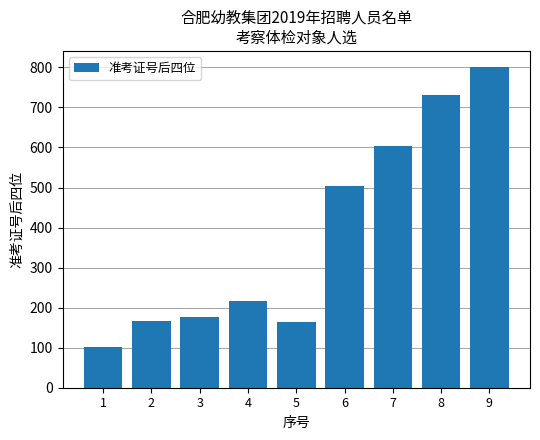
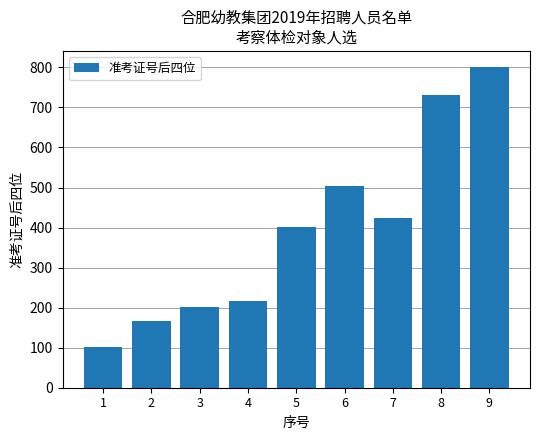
  {
    "1": 100,
    "2": 170,
-   "3": 180,
+   "3": 200,
    "4": 220,
-   "5": 160,
+   "5": 400,
    "6": 510,
-   "7": 600,
+   "7": 420,
    "8": 730,
    "9": 800
  }
